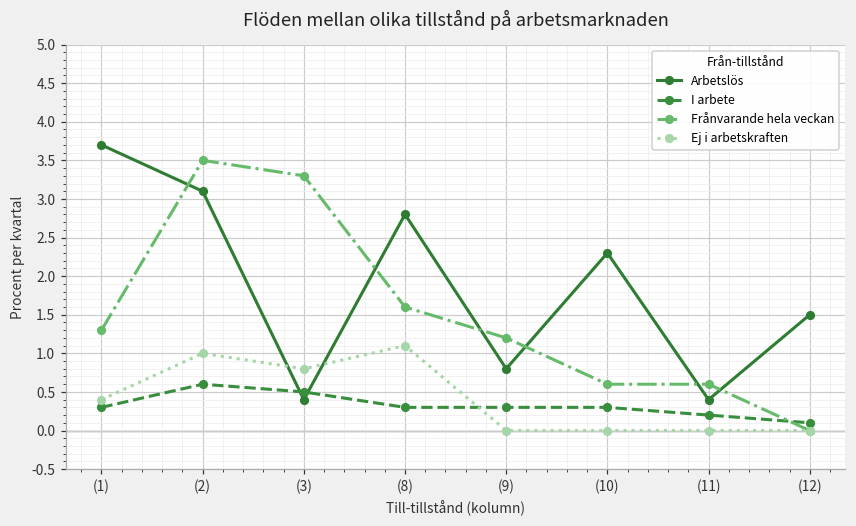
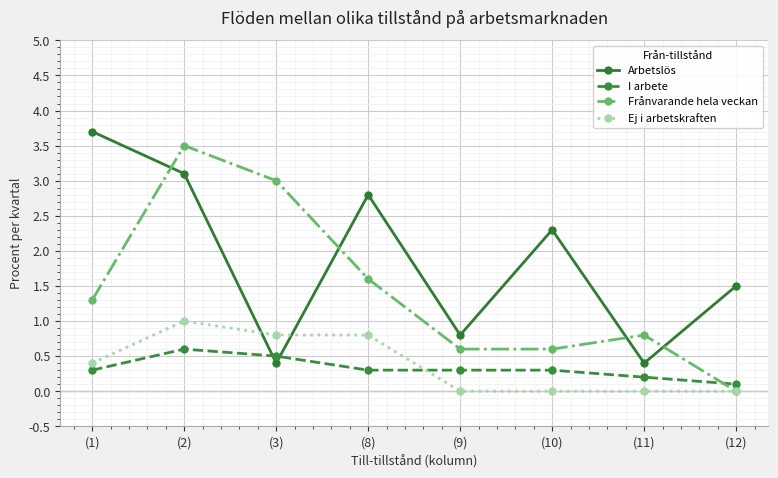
  {
    "Frånvarande hela veckan": {
      "(1)": 1.3,
      "(2)": 3.5,
-     "(3)": 3.3,
+     "(3)": 3.0,
      "(8)": 1.6,
-     "(9)": 1.2,
+     "(9)": 0.6,
      "(10)": 0.6,
-     "(11)": 0.6
+     "(11)": 0.8
    },
    "Ej i arbetskraften": {
      "(1)": 0.4,
      "(2)": 1.0,
      "(3)": 0.8,
-     "(8)": 1.1,
+     "(8)": 0.8,
      "(9)": 0.0,
      "(10)": 0.0,
      "(11)": 0.0
    }
  }
